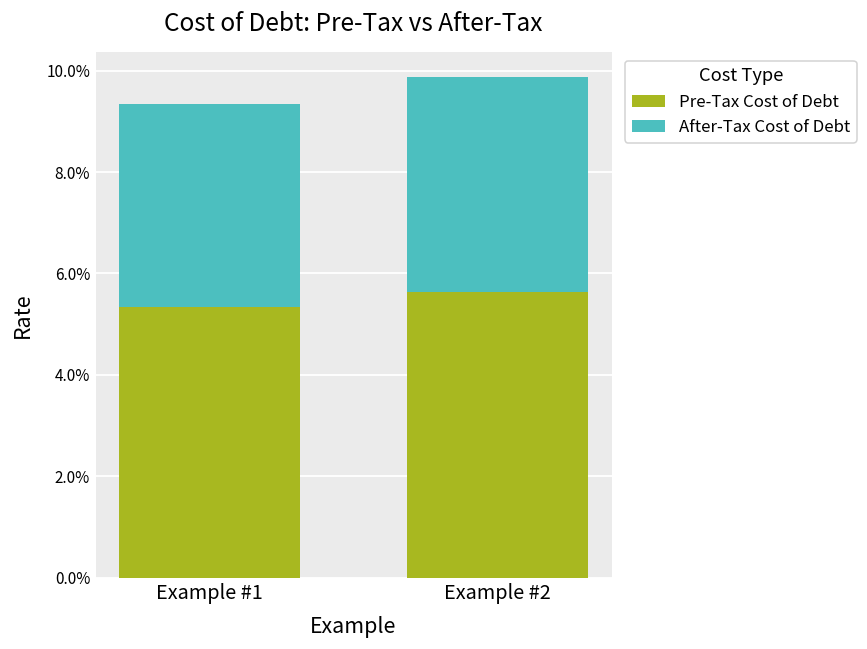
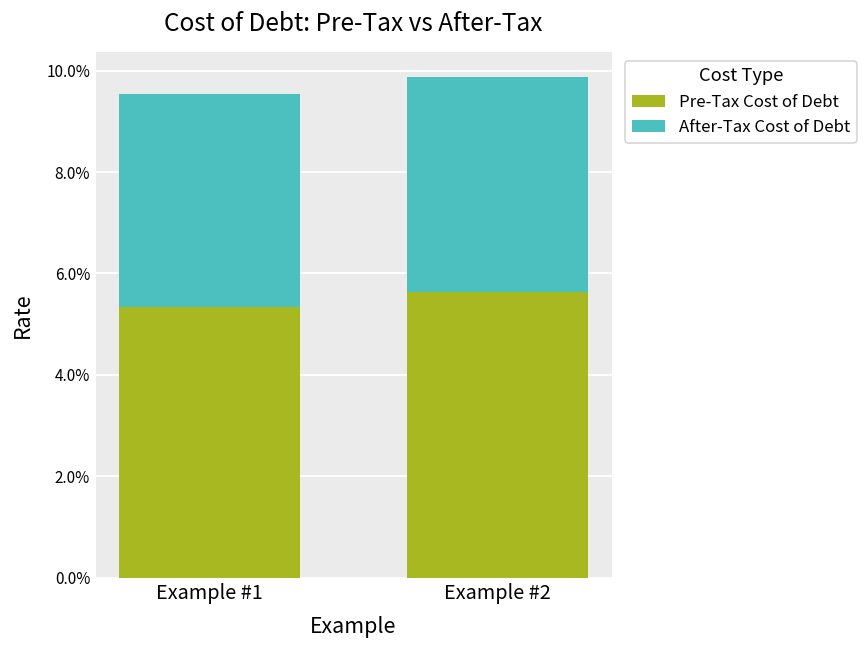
  {
    "Pre-Tax Cost of Debt": {
      "Example #1": "5.3%",
      "Example #2": "5.6%"
    },
    "After-Tax Cost of Debt": {
-     "Example #1": "4.0%",
+     "Example #1": "4.2%",
      "Example #2": "4.2%"
    }
  }
